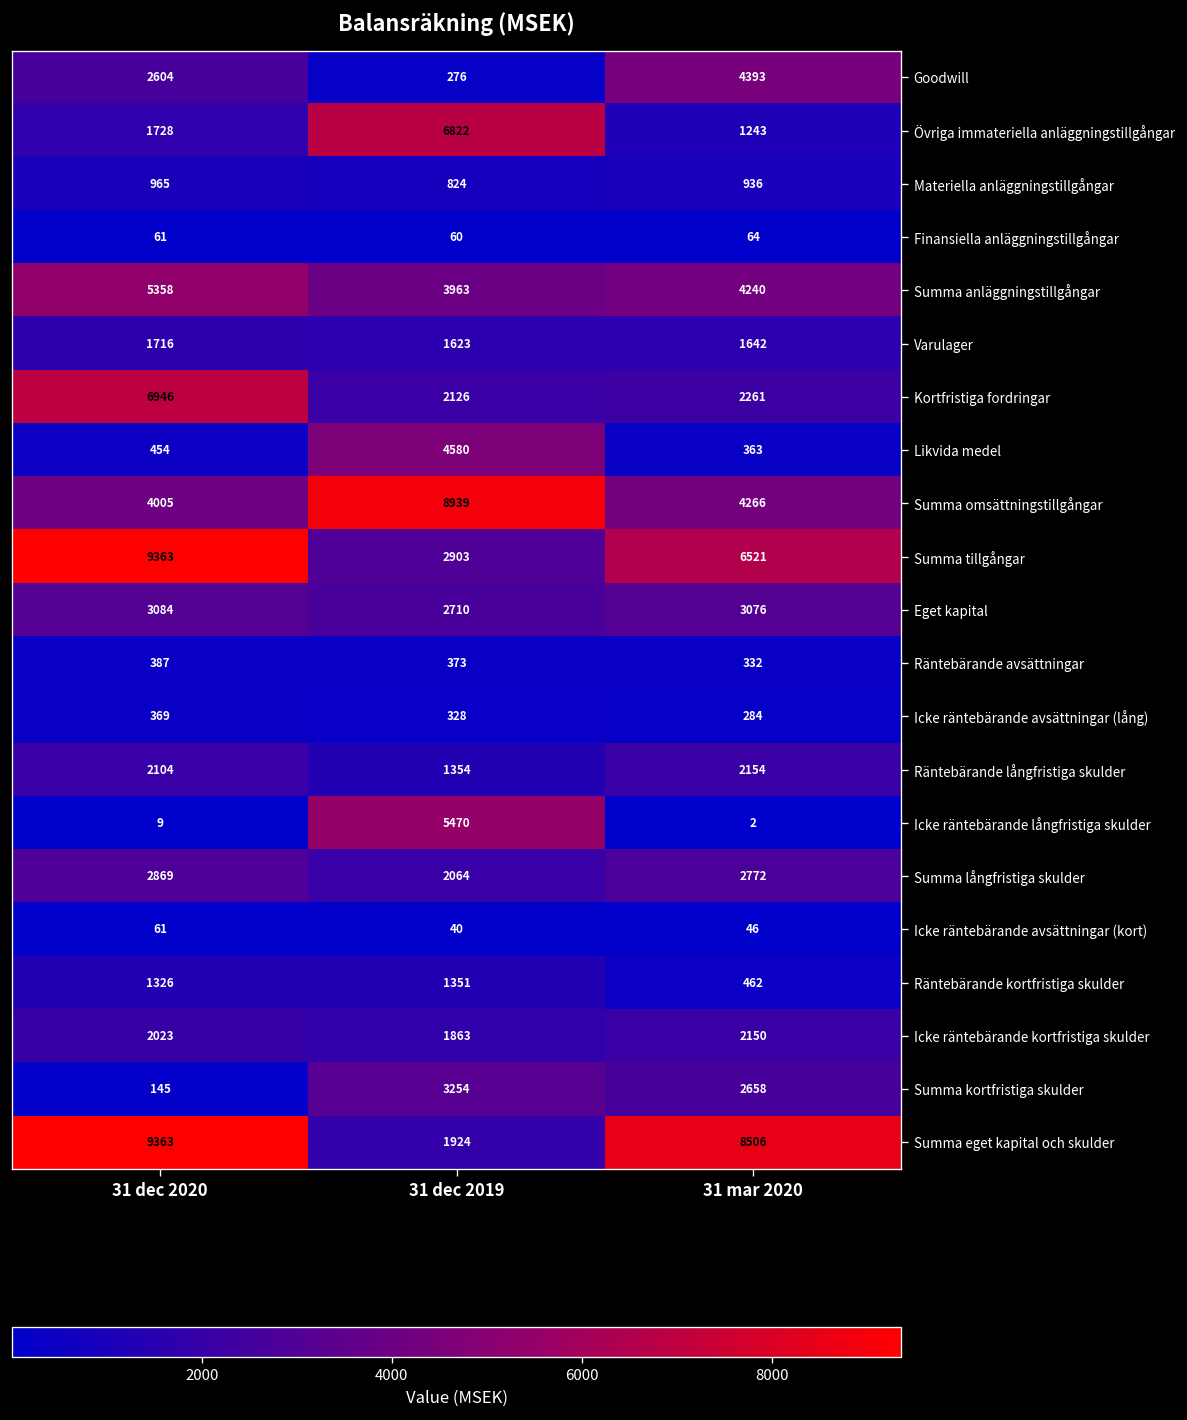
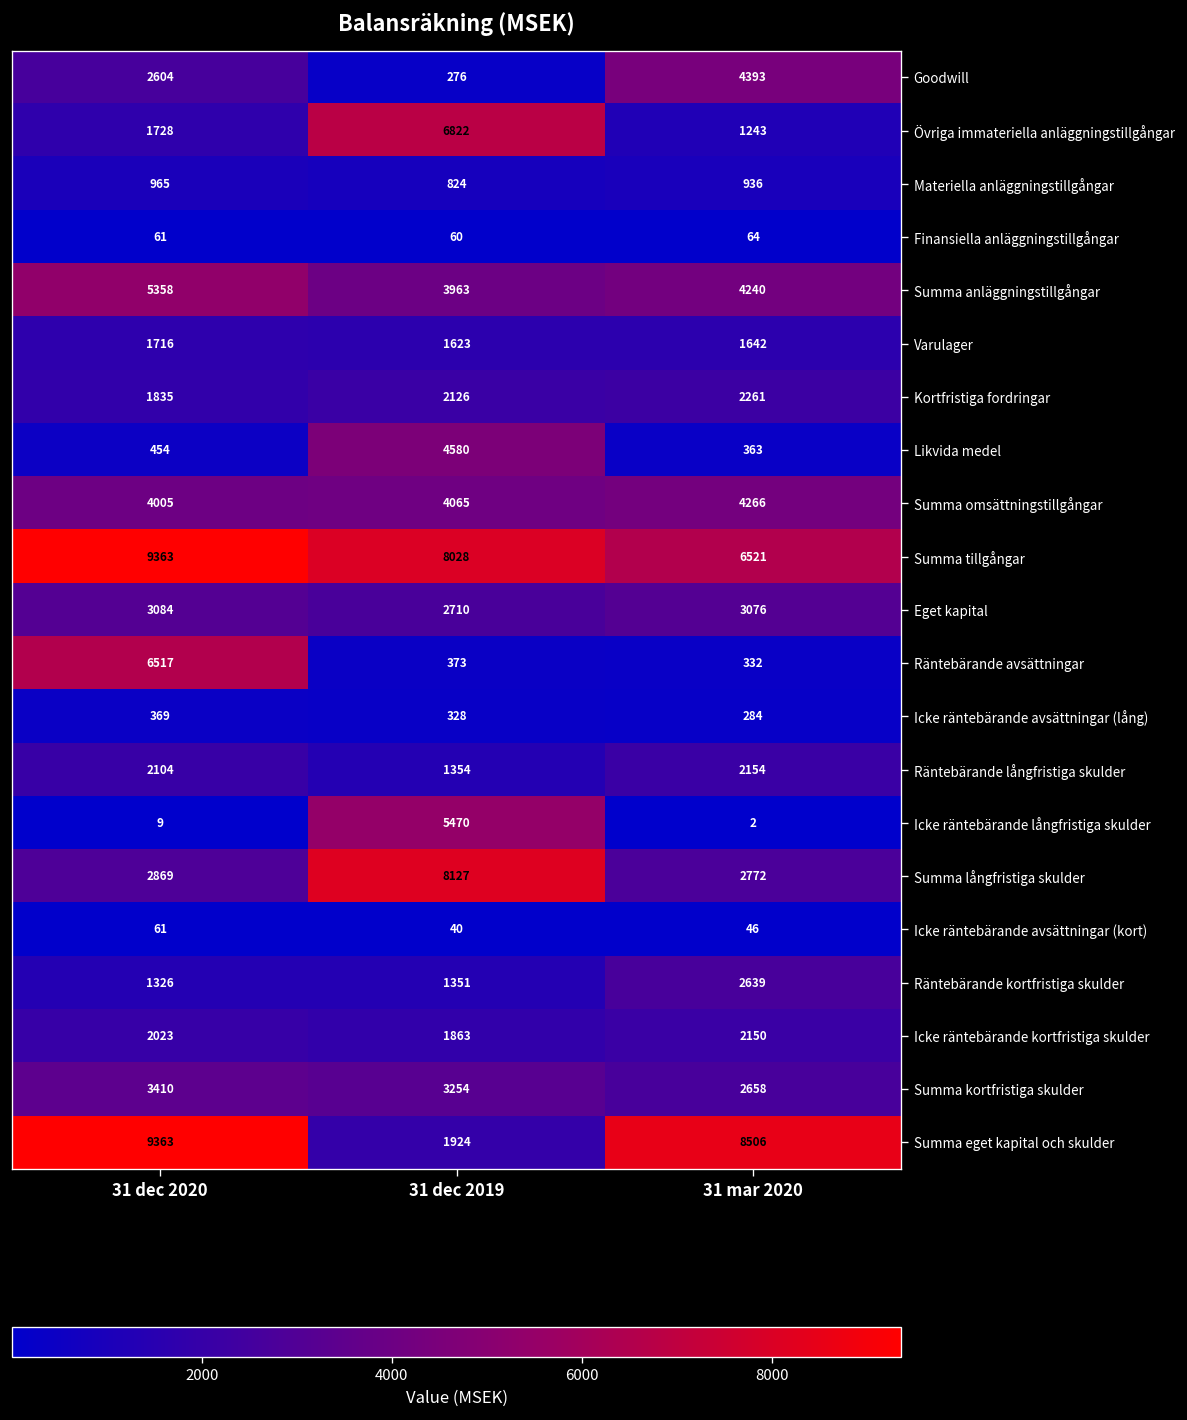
  {
    "Goodwill": {
      "31 dec 2020": 2604,
      "31 dec 2019": 276,
      "31 mar 2020": 4393
    },
    "Övriga immateriella anläggningstillgångar": {
      "31 dec 2020": 1728,
      "31 dec 2019": 6822,
      "31 mar 2020": 1243
    },
    "Materiella anläggningstillgångar": {
      "31 dec 2020": 965,
      "31 dec 2019": 824,
      "31 mar 2020": 936
    },
    "Finansiella anläggningstillgångar": {
      "31 dec 2020": 61,
      "31 dec 2019": 60,
      "31 mar 2020": 64
    },
    "Summa anläggningstillgångar": {
      "31 dec 2020": 5358,
      "31 dec 2019": 3963,
      "31 mar 2020": 4240
    },
    "Varulager": {
      "31 dec 2020": 1716,
      "31 dec 2019": 1623,
      "31 mar 2020": 1642
    },
    "Kortfristiga fordringar": {
-     "31 dec 2020": 6946,
+     "31 dec 2020": 1835,
      "31 dec 2019": 2126,
      "31 mar 2020": 2261
    },
    "Likvida medel": {
      "31 dec 2020": 454,
      "31 dec 2019": 4580,
      "31 mar 2020": 363
    },
    "Summa omsättningstillgångar": {
      "31 dec 2020": 4005,
-     "31 dec 2019": 8939,
+     "31 dec 2019": 4065,
      "31 mar 2020": 4266
    },
    "Summa tillgångar": {
      "31 dec 2020": 9363,
-     "31 dec 2019": 2903,
+     "31 dec 2019": 8028,
      "31 mar 2020": 6521
    },
    "Eget kapital": {
      "31 dec 2020": 3084,
      "31 dec 2019": 2710,
      "31 mar 2020": 3076
    },
    "Räntebärande avsättningar": {
-     "31 dec 2020": 387,
+     "31 dec 2020": 6517,
      "31 dec 2019": 373,
      "31 mar 2020": 332
    },
    "Icke räntebärande avsättningar (lång)": {
      "31 dec 2020": 369,
      "31 dec 2019": 328,
      "31 mar 2020": 284
    },
    "Räntebärande långfristiga skulder": {
      "31 dec 2020": 2104,
      "31 dec 2019": 1354,
      "31 mar 2020": 2154
    },
    "Icke räntebärande långfristiga skulder": {
      "31 dec 2020": 9,
      "31 dec 2019": 5470,
      "31 mar 2020": 2
    },
    "Summa långfristiga skulder": {
      "31 dec 2020": 2869,
-     "31 dec 2019": 2064,
+     "31 dec 2019": 8127,
      "31 mar 2020": 2772
    },
    "Icke räntebärande avsättningar (kort)": {
      "31 dec 2020": 61,
      "31 dec 2019": 40,
      "31 mar 2020": 46
    },
    "Räntebärande kortfristiga skulder": {
      "31 dec 2020": 1326,
      "31 dec 2019": 1351,
-     "31 mar 2020": 462
+     "31 mar 2020": 2639
    },
    "Icke räntebärande kortfristiga skulder": {
      "31 dec 2020": 2023,
      "31 dec 2019": 1863,
      "31 mar 2020": 2150
    },
    "Summa kortfristiga skulder": {
-     "31 dec 2020": 145,
+     "31 dec 2020": 3410,
      "31 dec 2019": 3254,
      "31 mar 2020": 2658
    },
    "Summa eget kapital och skulder": {
      "31 dec 2020": 9363,
      "31 dec 2019": 1924,
      "31 mar 2020": 8506
    }
  }
